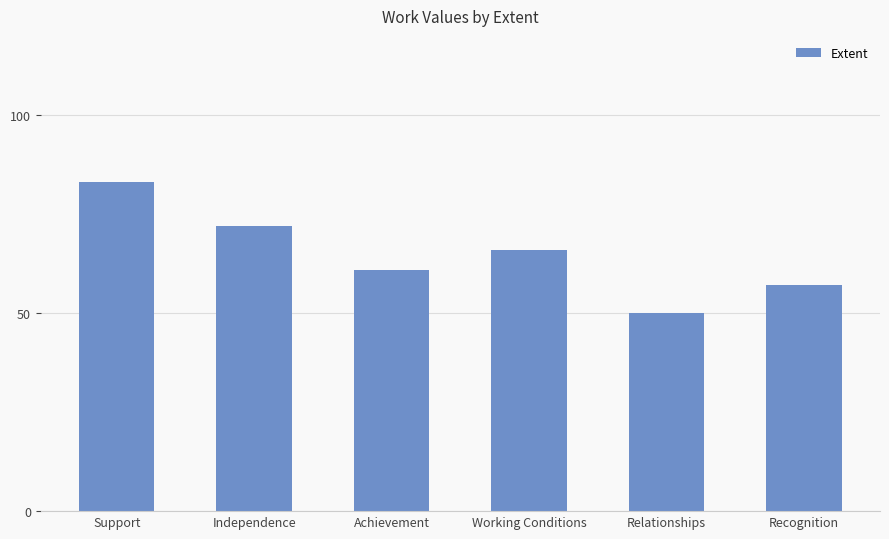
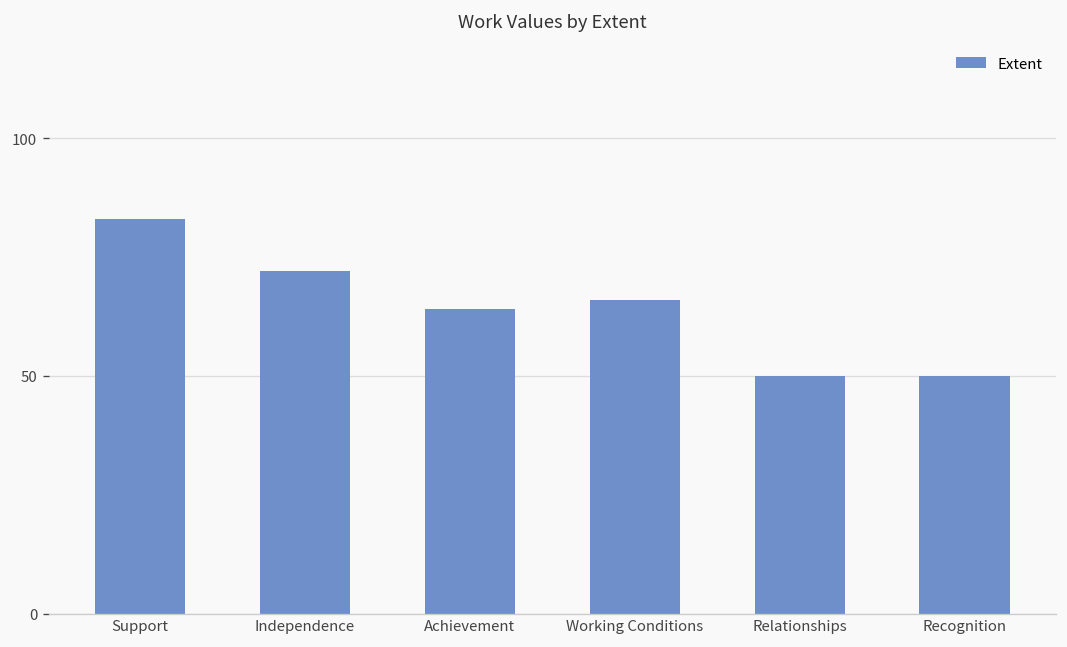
  {
    "Support": 83,
    "Independence": 72,
-   "Achievement": 61,
+   "Achievement": 64,
    "Working Conditions": 66,
    "Relationships": 50,
-   "Recognition": 57
+   "Recognition": 50
  }
